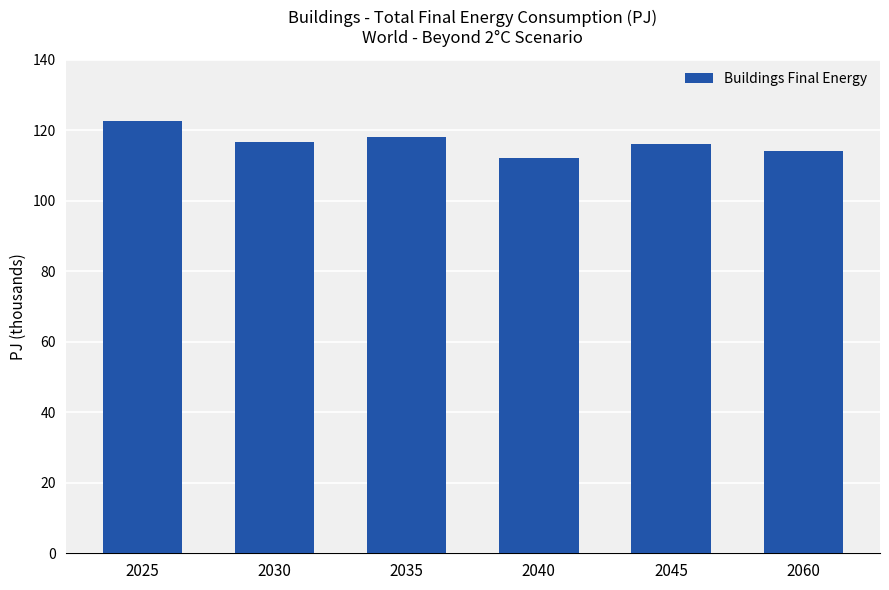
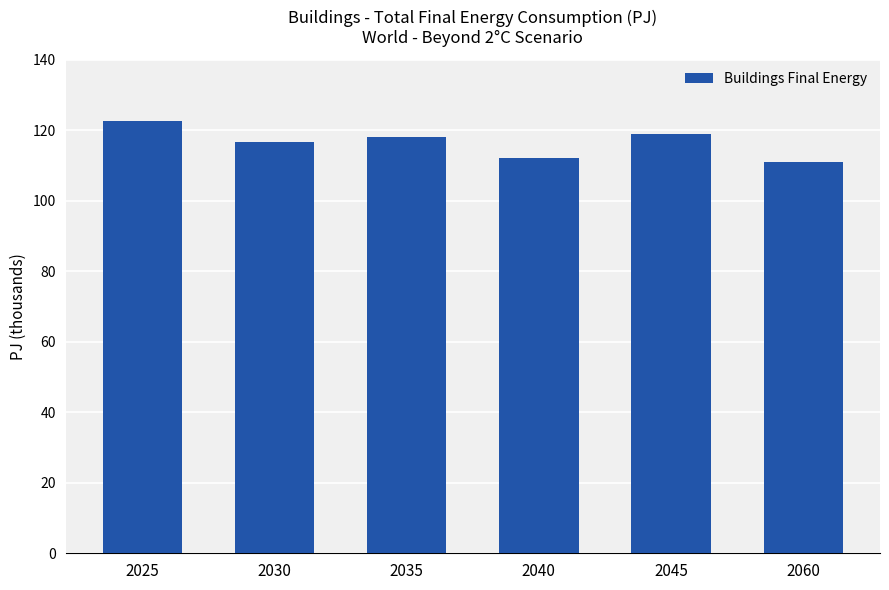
  {
    "2025": 123,
    "2030": 117,
    "2035": 118,
    "2040": 112,
-   "2045": 116,
-   "2060": 114
+   "2045": 119,
+   "2060": 111
  }
